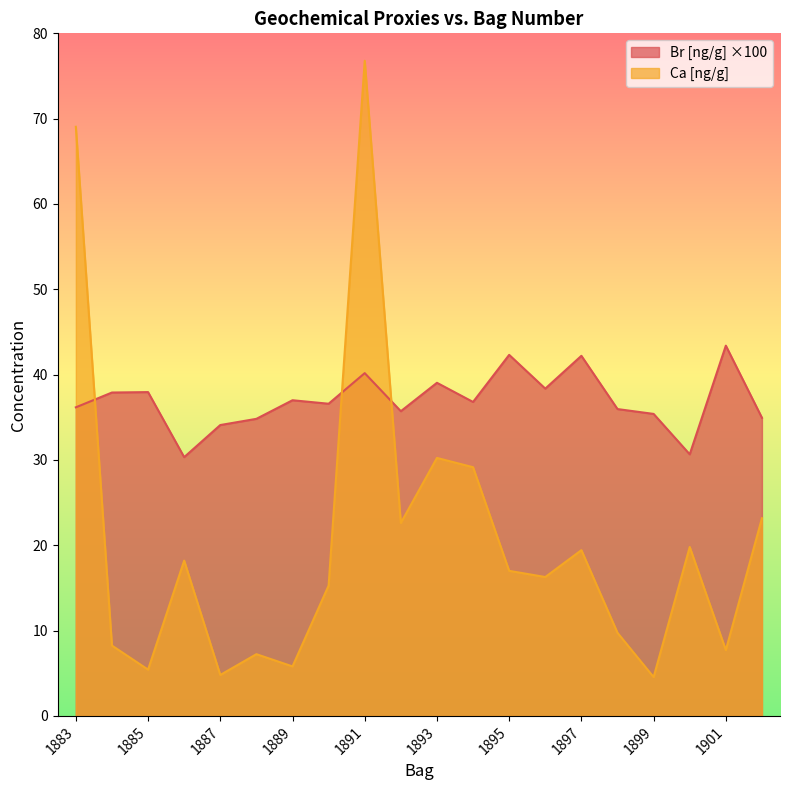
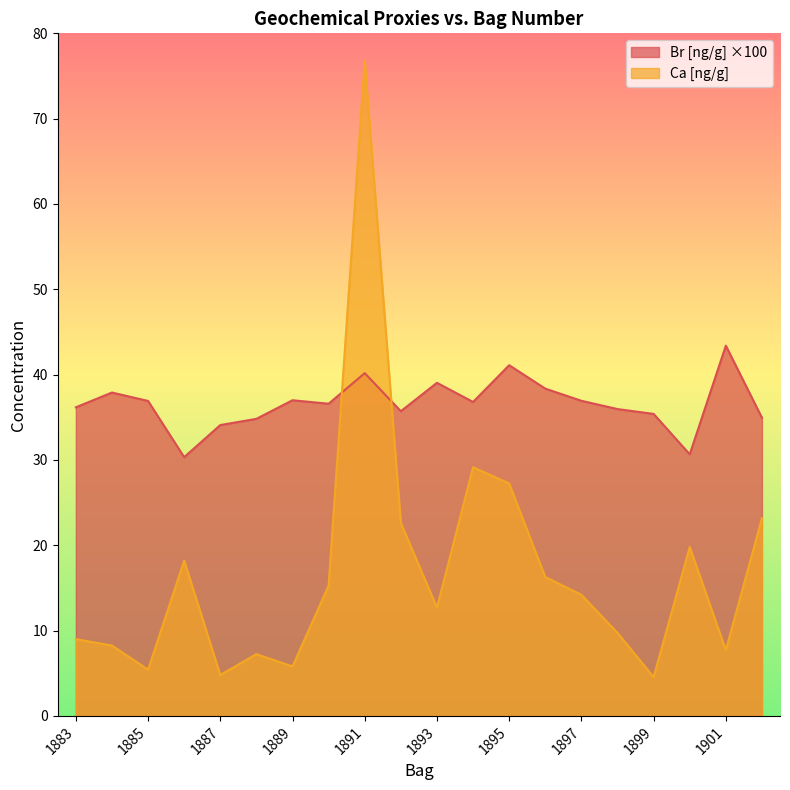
  {
    "Br [ng/g] ×100": {
      "1883": 36,
-     "1885": 38,
+     "1885": 37,
      "1887": 34,
      "1889": 37,
      "1891": 40,
      "1893": 39,
-     "1895": 42,
-     "1897": 42,
+     "1895": 41,
+     "1897": 37,
      "1899": 35,
      "1901": 43
    },
    "Ca [ng/g]": {
-     "1883": 69,
+     "1883": 9,
      "1885": 5,
      "1887": 5,
      "1889": 6,
      "1891": 77,
-     "1893": 30,
-     "1895": 17,
-     "1897": 19,
+     "1893": 13,
+     "1895": 27,
+     "1897": 14,
      "1899": 5,
      "1901": 8
    }
  }
